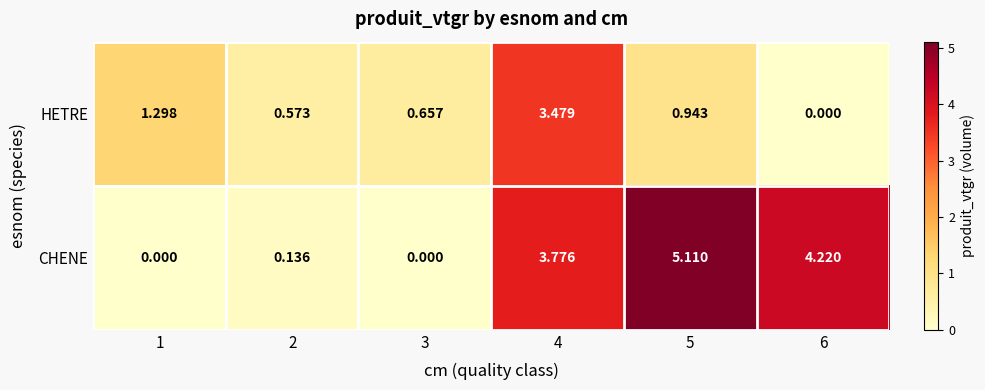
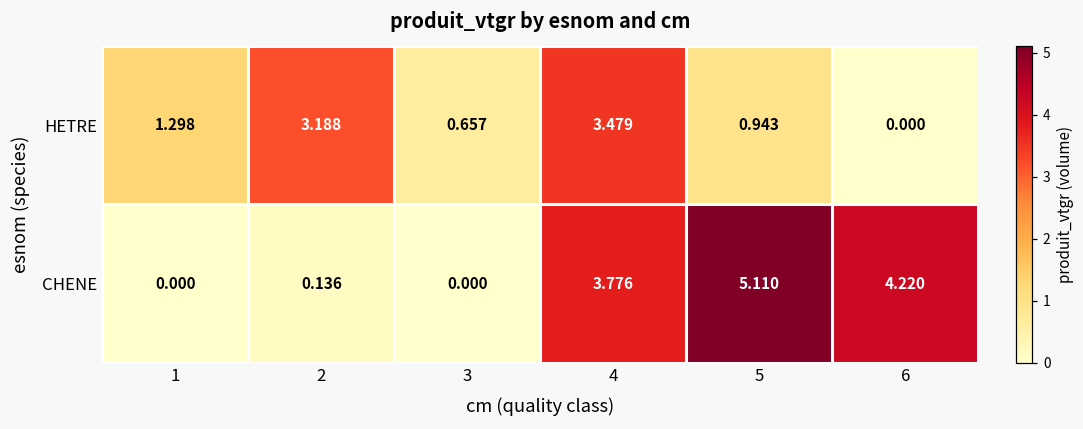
  {
    "HETRE": {
      "1": 1.298,
-     "2": 0.573,
+     "2": 3.188,
      "3": 0.657,
      "4": 3.479,
      "5": 0.943,
      "6": 0.000
    },
    "CHENE": {
      "1": 0.000,
      "2": 0.136,
      "3": 0.000,
      "4": 3.776,
      "5": 5.110,
      "6": 4.220
    }
  }
